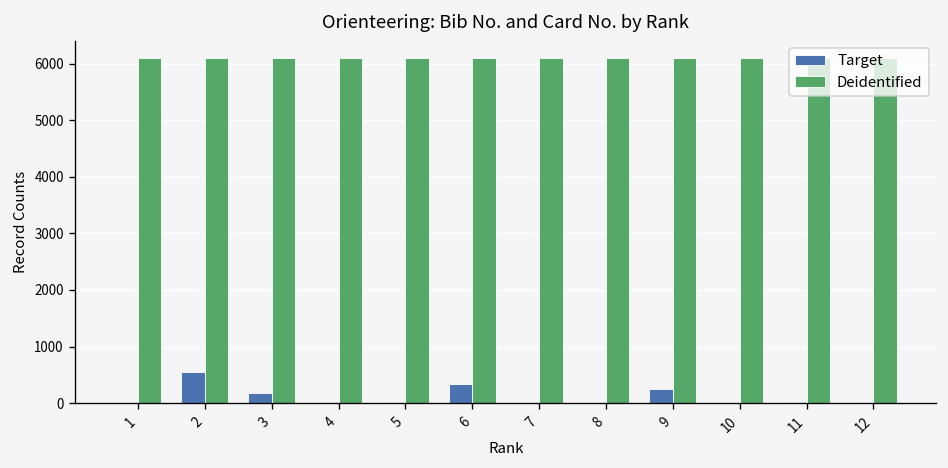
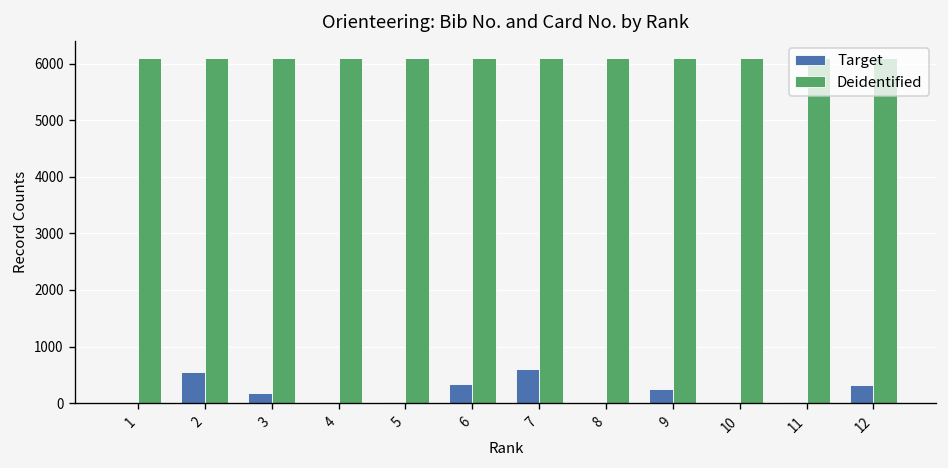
  {
    "Target": {
      "2": 600,
      "3": 200,
      "6": 300,
-     "7": 0,
+     "7": 600,
      "9": 300,
-     "12": 0
+     "12": 300
    },
    "Deidentified": {
      "1": 6100,
      "2": 6100,
      "3": 6100,
      "4": 6100,
      "5": 6100,
      "6": 6100,
      "7": 6100,
      "8": 6100,
      "9": 6100,
      "10": 6100
    }
  }
